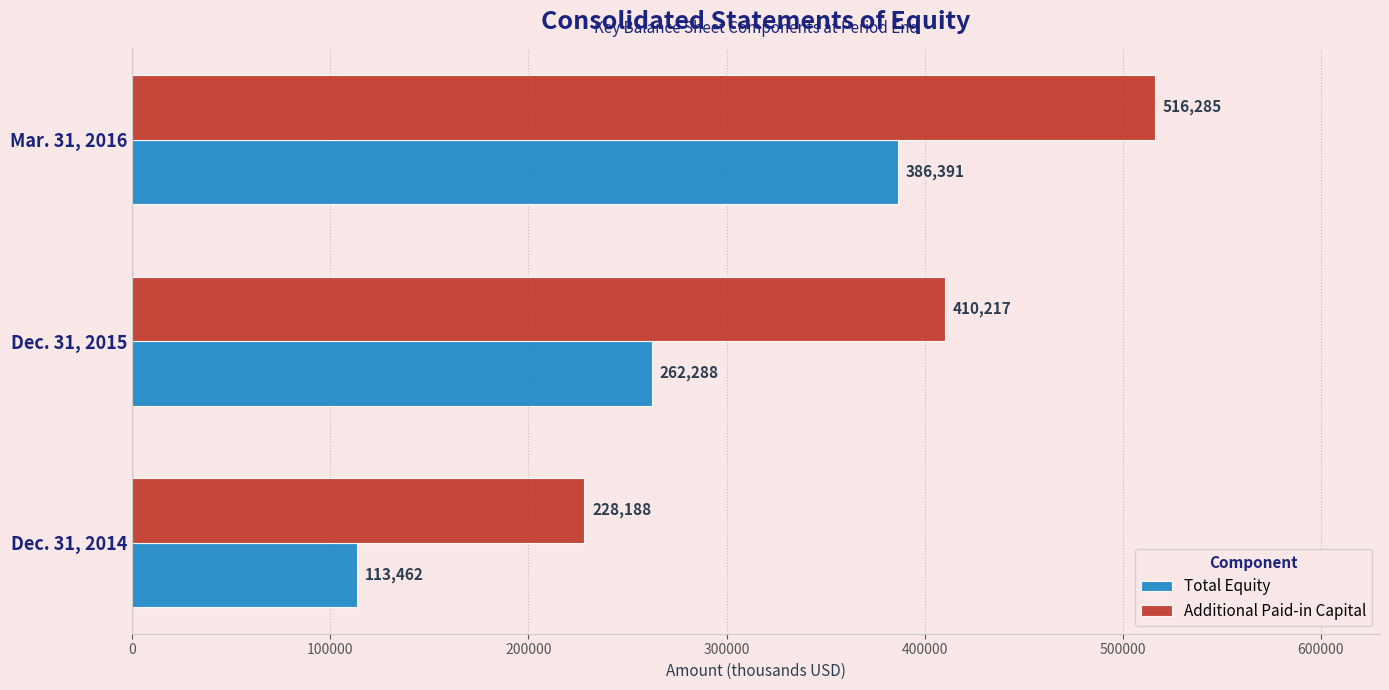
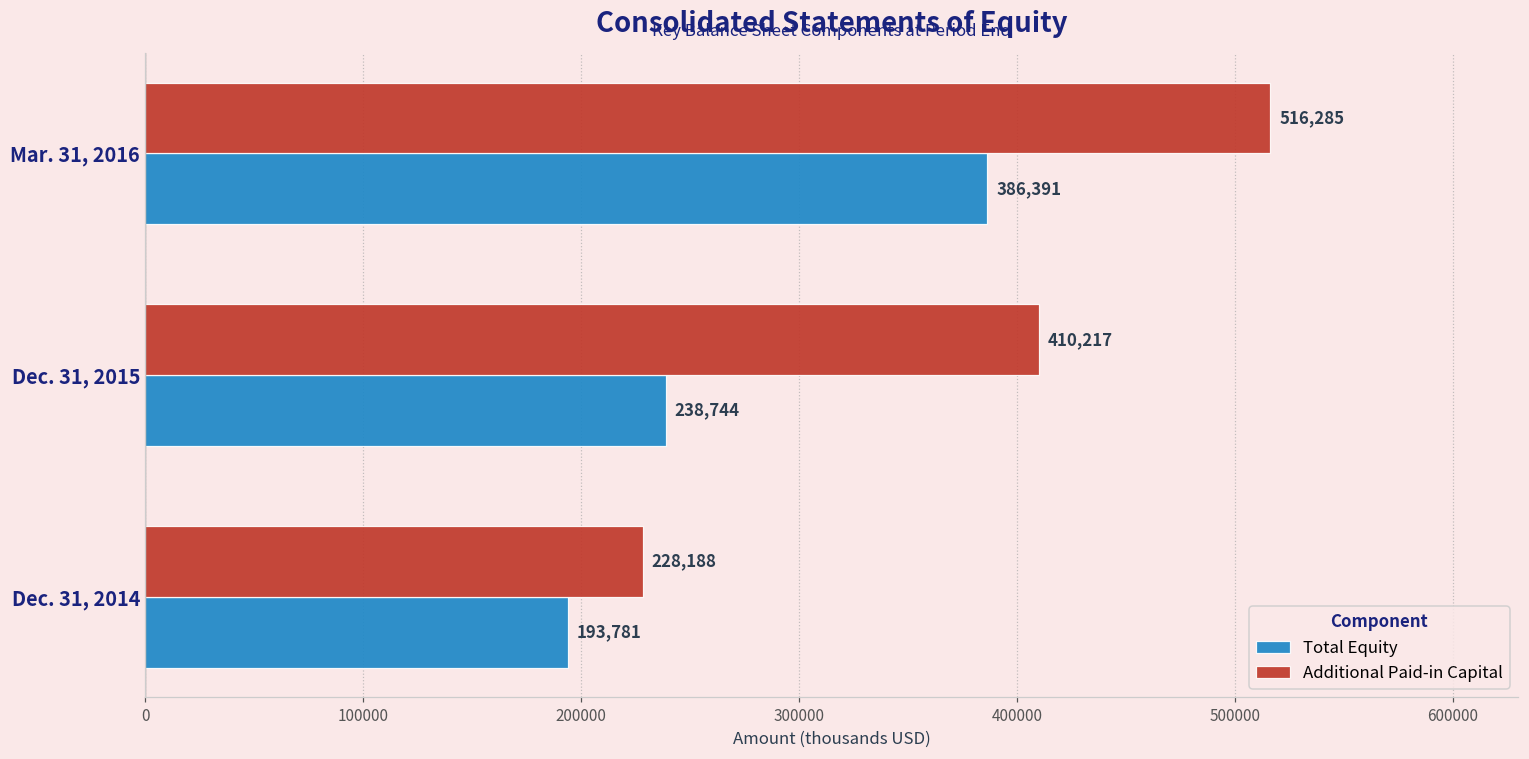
  {
    "Total Equity": {
      "Mar. 31, 2016": "386,391",
-     "Dec. 31, 2015": "262,288",
-     "Dec. 31, 2014": "113,462"
+     "Dec. 31, 2015": "238,744",
+     "Dec. 31, 2014": "193,781"
    },
    "Additional Paid-in Capital": {
      "Mar. 31, 2016": "516,285",
      "Dec. 31, 2015": "410,217",
      "Dec. 31, 2014": "228,188"
    }
  }
